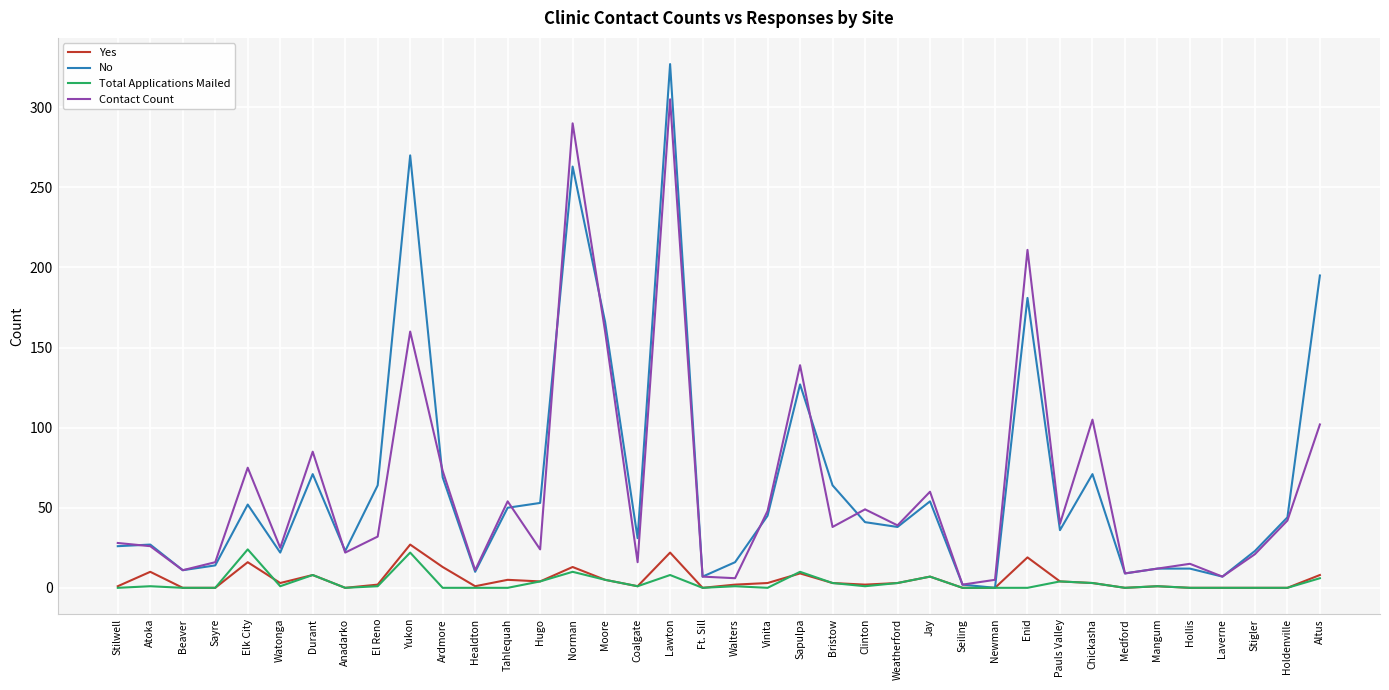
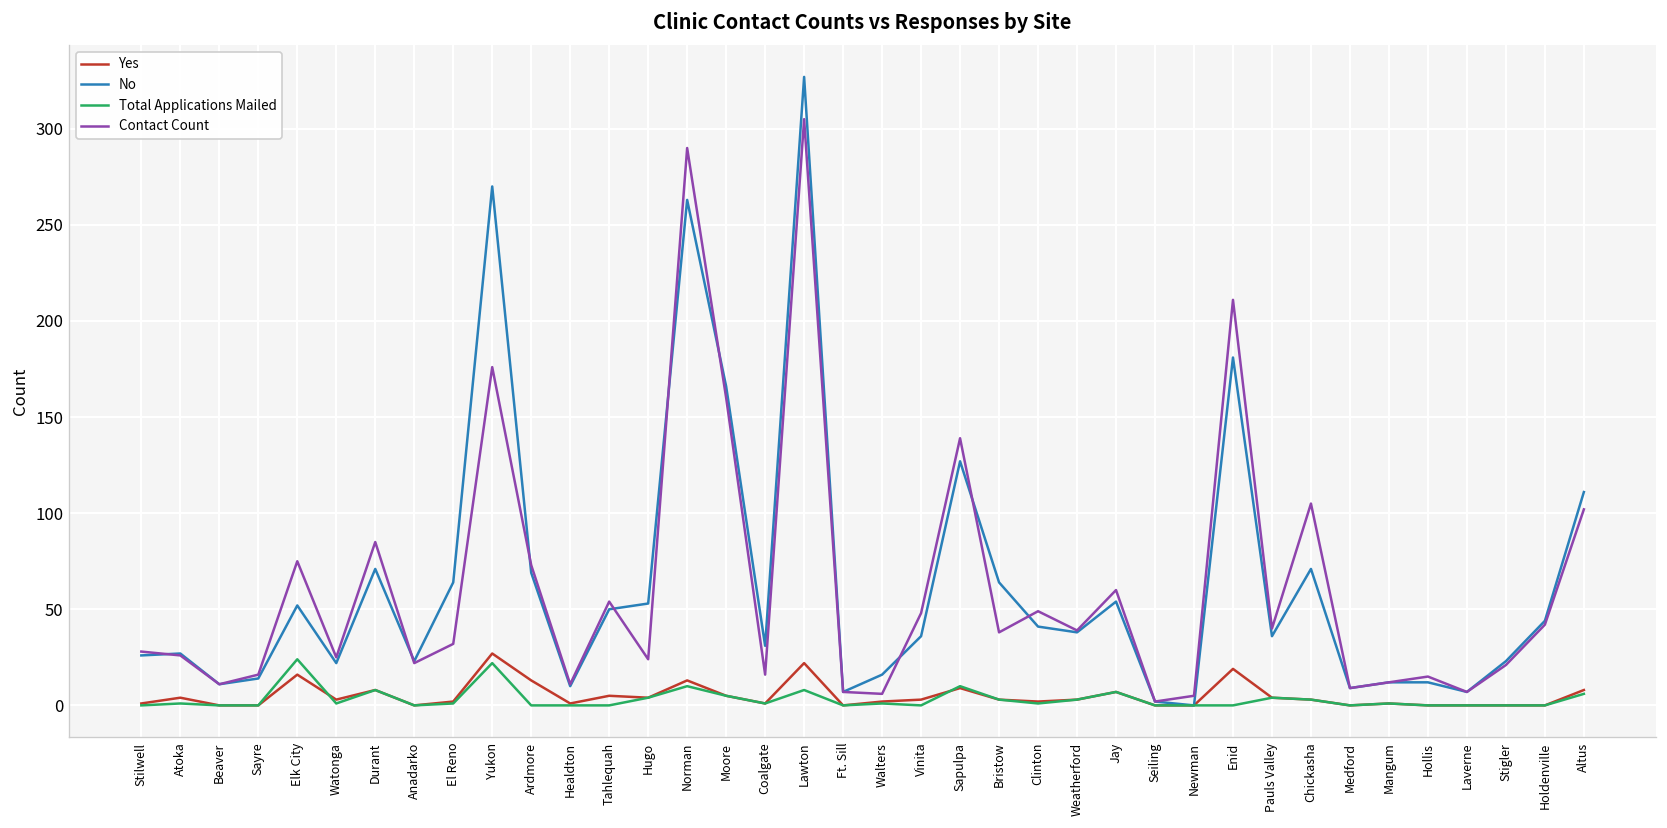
  {
    "Yes": {
-     "Atoka": 10,
+     "Atoka": 4,
      "Elk City": 16,
      "Watonga": 3,
      "Yukon": 27,
      "Ardmore": 13,
      "Tahlequah": 5,
      "Norman": 13,
      "Lawton": 22,
      "Vinita": 3,
      "Enid": 19,
      "Altus": 8
    },
    "No": {
      "Stilwell": 26,
      "Sayre": 14,
      "Elk City": 52,
      "Watonga": 22,
      "Durant": 71,
      "El Reno": 64,
      "Yukon": 270,
      "Ardmore": 69,
      "Tahlequah": 50,
      "Hugo": 53,
      "Norman": 263,
      "Moore": 166,
      "Coalgate": 31,
      "Lawton": 327,
      "Walters": 16,
-     "Vinita": 45,
+     "Vinita": 36,
      "Sapulpa": 127,
      "Bristow": 64,
      "Clinton": 41,
      "Jay": 54,
      "Enid": 181,
      "Pauls Valley": 36,
      "Chickasha": 71,
      "Hollis": 12,
      "Stigler": 23,
      "Holdenville": 44,
-     "Altus": 195
+     "Altus": 111
    },
    "Total Applications Mailed": {
      "Atoka": 1,
      "Elk City": 24,
      "Watonga": 1,
      "Yukon": 22,
      "Ardmore": 0,
      "Tahlequah": 0,
      "Norman": 10,
      "Lawton": 8,
      "Vinita": 0,
      "Enid": 0,
      "Altus": 6
    },
    "Contact Count": {
      "Stilwell": 28,
      "Sayre": 16,
      "Elk City": 75,
      "Watonga": 25,
      "Durant": 85,
      "El Reno": 32,
-     "Yukon": 160,
+     "Yukon": 176,
      "Ardmore": 73,
      "Tahlequah": 54,
      "Hugo": 24,
      "Norman": 290,
      "Moore": 160,
      "Coalgate": 16,
      "Lawton": 305,
      "Walters": 6,
      "Vinita": 48,
      "Sapulpa": 139,
      "Bristow": 38,
      "Clinton": 49,
      "Jay": 60,
      "Newman": 5,
      "Enid": 211,
      "Pauls Valley": 40,
      "Chickasha": 105,
      "Hollis": 15,
      "Stigler": 21,
      "Holdenville": 42,
      "Altus": 102
    }
  }
